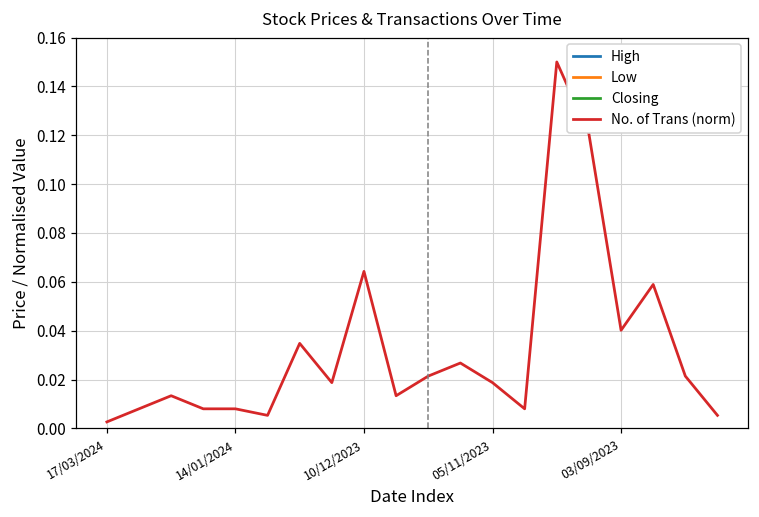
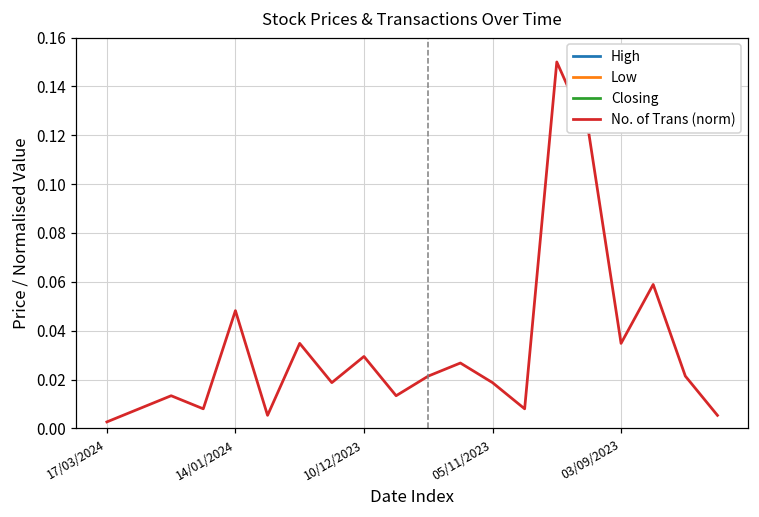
  {
    "No. of Trans (norm)": {
      "17/03/2024": 0.003,
-     "14/01/2024": 0.008,
-     "10/12/2023": 0.064,
+     "14/01/2024": 0.048,
+     "10/12/2023": 0.029,
      "05/11/2023": 0.019,
-     "03/09/2023": 0.040
+     "03/09/2023": 0.035
    }
  }
